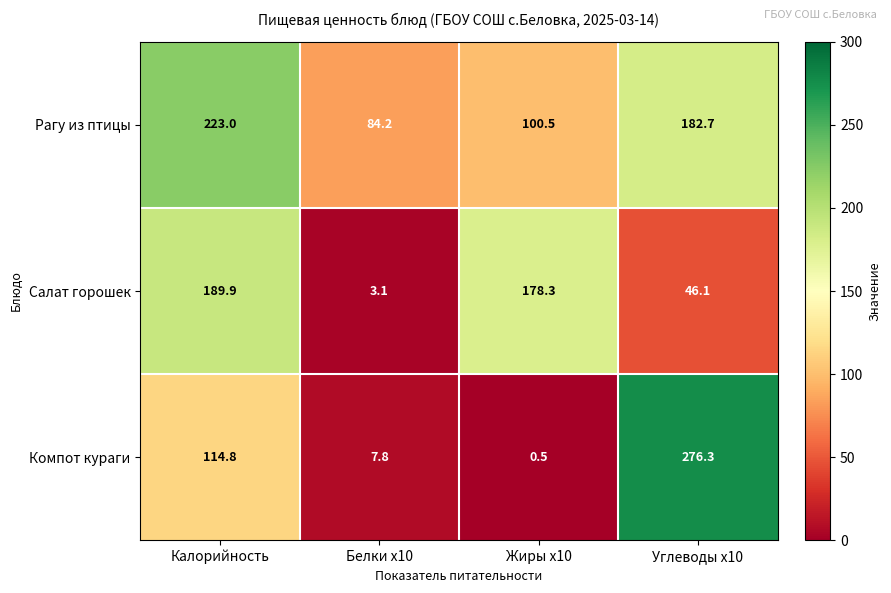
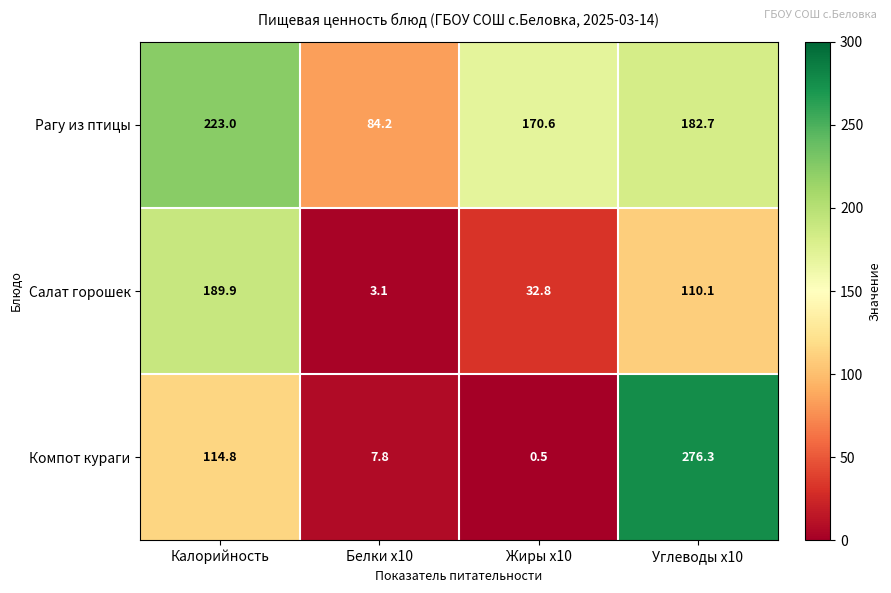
  {
    "Рагу из птицы": {
      "Калорийность": 223.0,
      "Белки x10": 84.2,
-     "Жиры x10": 100.5,
+     "Жиры x10": 170.6,
      "Углеводы x10": 182.7
    },
    "Салат горошек": {
      "Калорийность": 189.9,
      "Белки x10": 3.1,
-     "Жиры x10": 178.3,
-     "Углеводы x10": 46.1
+     "Жиры x10": 32.8,
+     "Углеводы x10": 110.1
    },
    "Компот кураги": {
      "Калорийность": 114.8,
      "Белки x10": 7.8,
      "Жиры x10": 0.5,
      "Углеводы x10": 276.3
    }
  }
